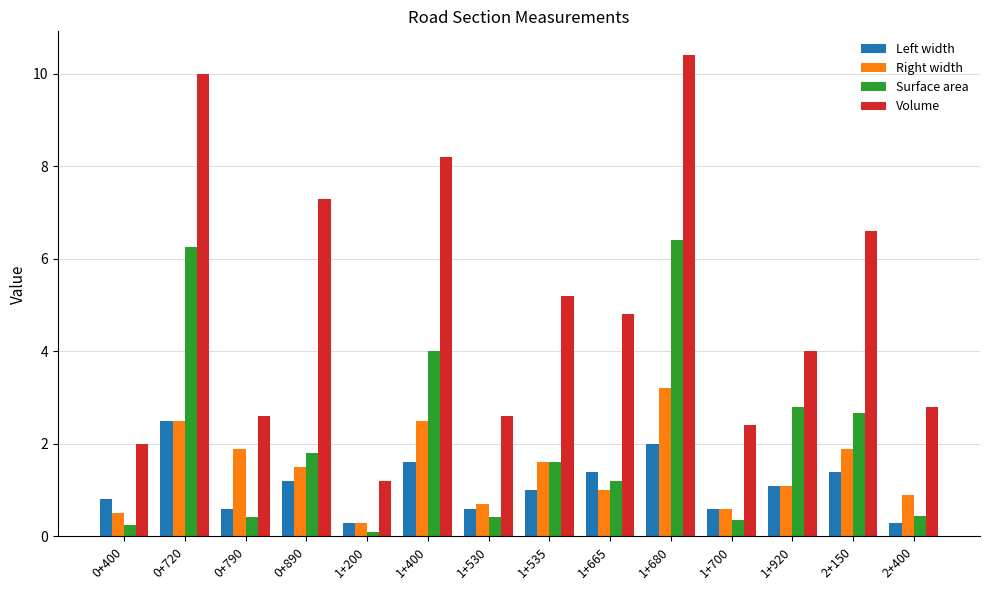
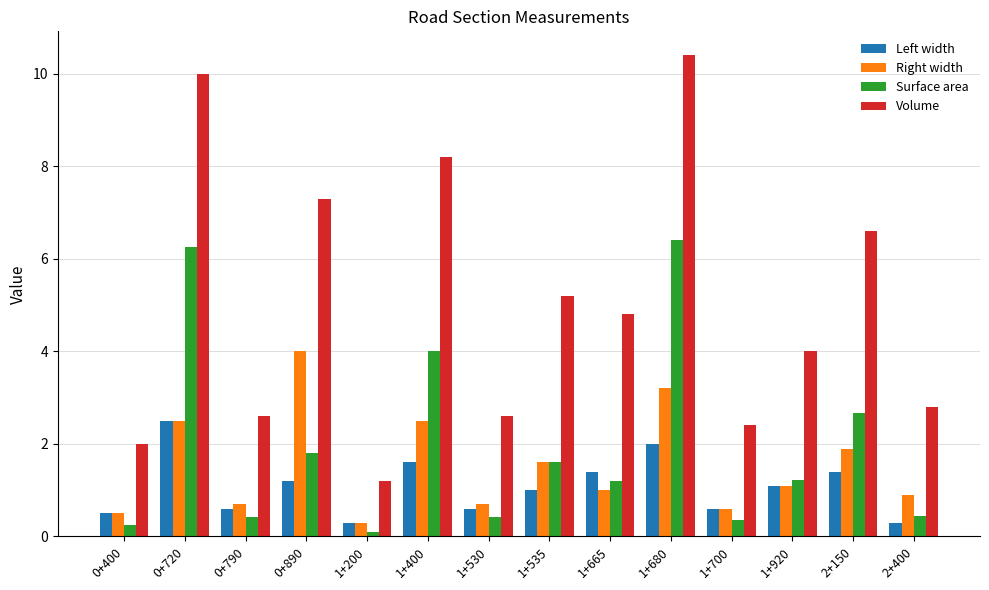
  {
    "Left width": {
-     "0+400": 0.8,
+     "0+400": 0.5,
      "0+720": 2.5,
      "0+790": 0.6,
      "0+890": 1.2,
      "1+200": 0.3,
      "1+400": 1.6,
      "1+530": 0.6,
      "1+535": 1.0,
      "1+665": 1.4,
      "1+680": 2.0,
      "1+700": 0.6,
      "1+920": 1.1,
      "2+150": 1.4,
      "2+400": 0.3
    },
    "Right width": {
      "0+400": 0.5,
      "0+720": 2.5,
-     "0+790": 1.9,
-     "0+890": 1.5,
+     "0+790": 0.7,
+     "0+890": 4.0,
      "1+200": 0.3,
      "1+400": 2.5,
      "1+530": 0.7,
      "1+535": 1.6,
      "1+665": 1.0,
      "1+680": 3.2,
      "1+700": 0.6,
      "1+920": 1.1,
      "2+150": 1.9,
      "2+400": 0.9
    },
    "Surface area": {
      "0+400": 0.3,
      "0+720": 6.3,
      "0+790": 0.4,
      "0+890": 1.8,
      "1+200": 0.1,
      "1+400": 4.0,
      "1+530": 0.4,
      "1+535": 1.6,
      "1+665": 1.2,
      "1+680": 6.4,
      "1+700": 0.4,
-     "1+920": 2.8,
+     "1+920": 1.2,
      "2+150": 2.7,
      "2+400": 0.5
    },
    "Volume": {
      "0+400": 2.0,
      "0+720": 10.0,
      "0+790": 2.6,
      "0+890": 7.3,
      "1+200": 1.2,
      "1+400": 8.2,
      "1+530": 2.6,
      "1+535": 5.2,
      "1+665": 4.8,
      "1+680": 10.4,
      "1+700": 2.4,
      "1+920": 4.0,
      "2+150": 6.6,
      "2+400": 2.8
    }
  }
